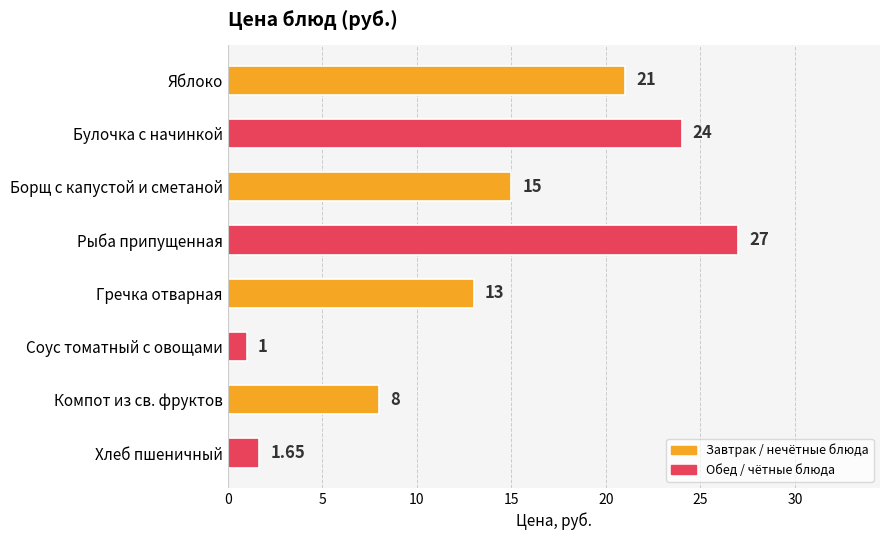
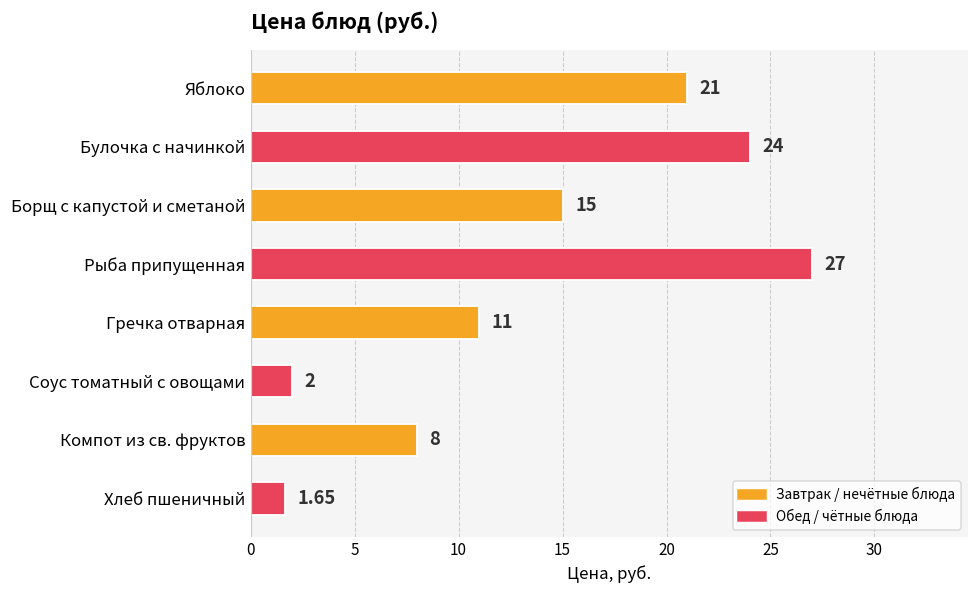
  {
    "Яблоко": 21,
    "Булочка с начинкой": 24,
    "Борщ с капустой и сметаной": 15,
    "Рыба припущенная": 27,
-   "Гречка отварная": 13,
-   "Соус томатный с овощами": 1,
+   "Гречка отварная": 11,
+   "Соус томатный с овощами": 2,
    "Компот из св. фруктов": 8,
    "Хлеб пшеничный": 1.65
  }
